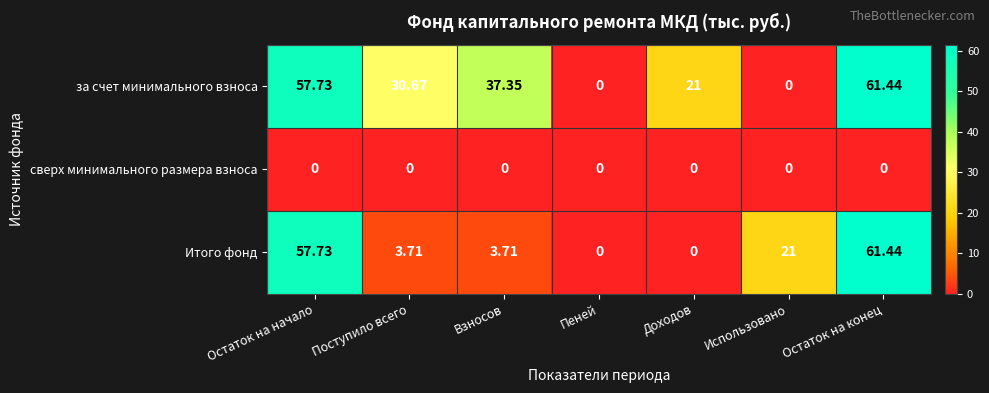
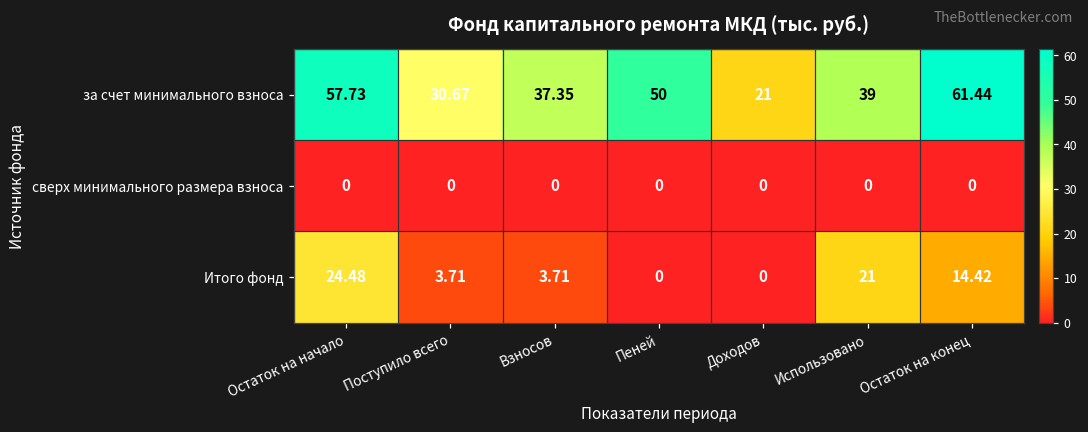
  {
    "за счет минимального взноса": {
      "Остаток на начало": 57.73,
      "Поступило всего": 30.67,
      "Взносов": 37.35,
-     "Пеней": 0,
+     "Пеней": 50,
      "Доходов": 21,
-     "Использовано": 0,
+     "Использовано": 39,
      "Остаток на конец": 61.44
    },
    "сверх минимального размера взноса": {
      "Остаток на начало": 0,
      "Поступило всего": 0,
      "Взносов": 0,
      "Пеней": 0,
      "Доходов": 0,
      "Использовано": 0,
      "Остаток на конец": 0
    },
    "Итого фонд": {
-     "Остаток на начало": 57.73,
+     "Остаток на начало": 24.48,
      "Поступило всего": 3.71,
      "Взносов": 3.71,
      "Пеней": 0,
      "Доходов": 0,
      "Использовано": 21,
-     "Остаток на конец": 61.44
+     "Остаток на конец": 14.42
    }
  }
